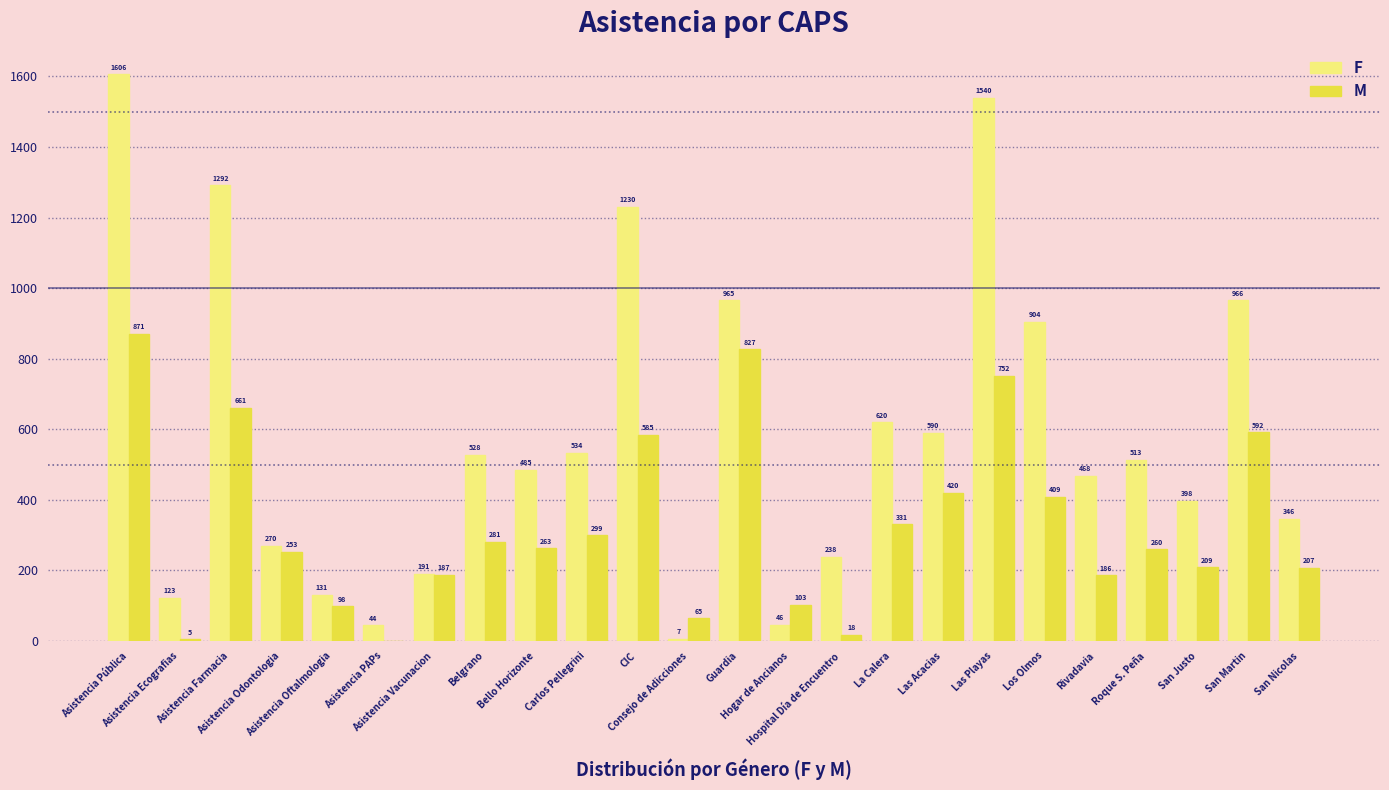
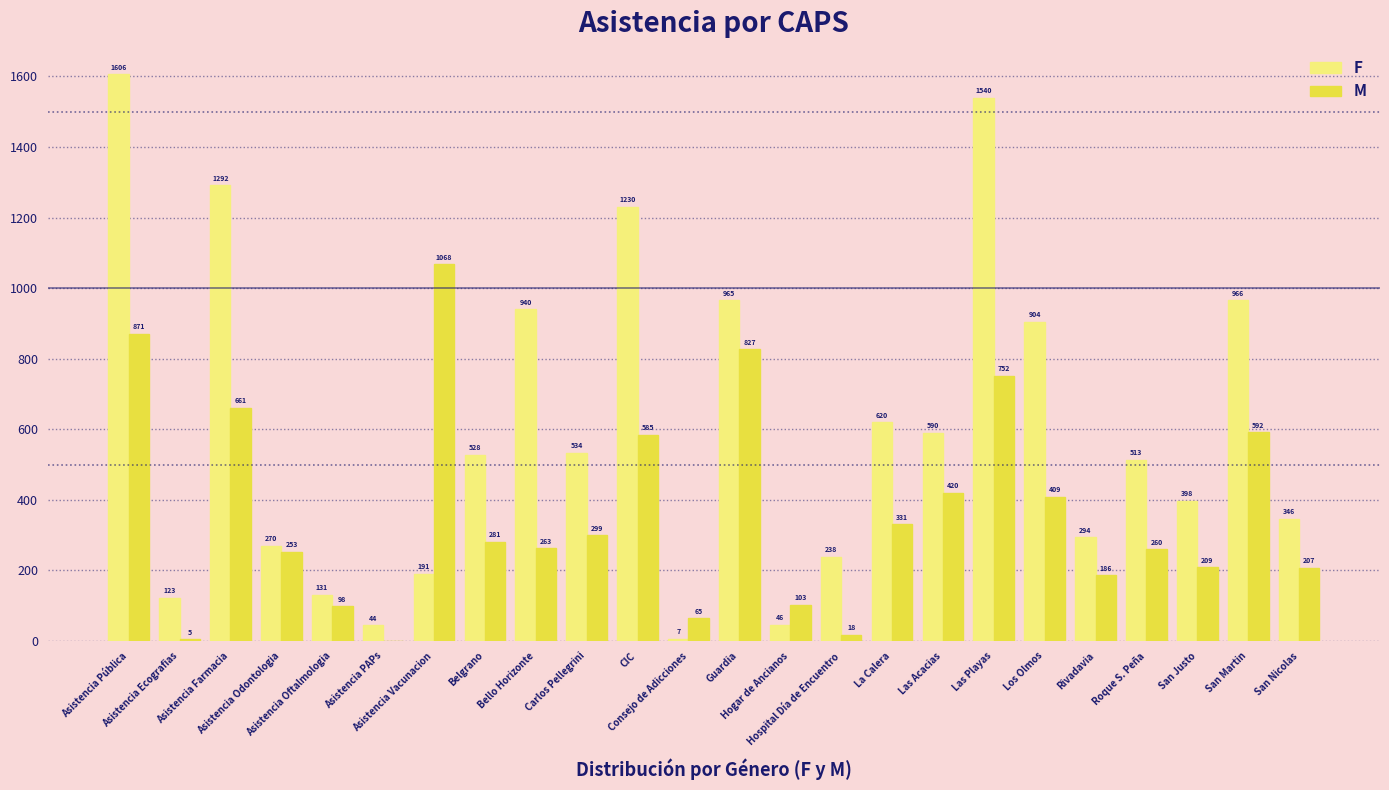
  {
    "F": {
      "Asistencia Pública": 1606,
      "Asistencia Ecografias": 123,
      "Asistencia Farmacia": 1292,
      "Asistencia Odontologia": 270,
      "Asistencia Oftalmologia": 131,
      "Asistencia PAPs": 44,
      "Asistencia Vacunacion": 191,
      "Belgrano": 528,
-     "Bello Horizonte": 485,
+     "Bello Horizonte": 940,
      "Carlos Pellegrini": 534,
      "CIC": 1230,
      "Consejo de Adicciones": 7,
      "Guardia": 965,
      "Hogar de Ancianos": 46,
      "Hospital Día de Encuentro": 238,
      "La Calera": 620,
      "Las Acacias": 590,
      "Las Playas": 1540,
      "Los Olmos": 904,
-     "Rivadavia": 468,
+     "Rivadavia": 294,
      "Roque S. Peña": 513,
      "San Justo": 398,
      "San Martin": 966,
      "San Nicolas": 346
    },
    "M": {
      "Asistencia Pública": 871,
      "Asistencia Ecografias": 5,
      "Asistencia Farmacia": 661,
      "Asistencia Odontologia": 253,
      "Asistencia Oftalmologia": 98,
-     "Asistencia Vacunacion": 187,
+     "Asistencia Vacunacion": 1068,
      "Belgrano": 281,
      "Bello Horizonte": 263,
      "Carlos Pellegrini": 299,
      "CIC": 585,
      "Consejo de Adicciones": 65,
      "Guardia": 827,
      "Hogar de Ancianos": 103,
      "Hospital Día de Encuentro": 18,
      "La Calera": 331,
      "Las Acacias": 420,
      "Las Playas": 752,
      "Los Olmos": 409,
      "Rivadavia": 186,
      "Roque S. Peña": 260,
      "San Justo": 209,
      "San Martin": 592,
      "San Nicolas": 207
    }
  }
